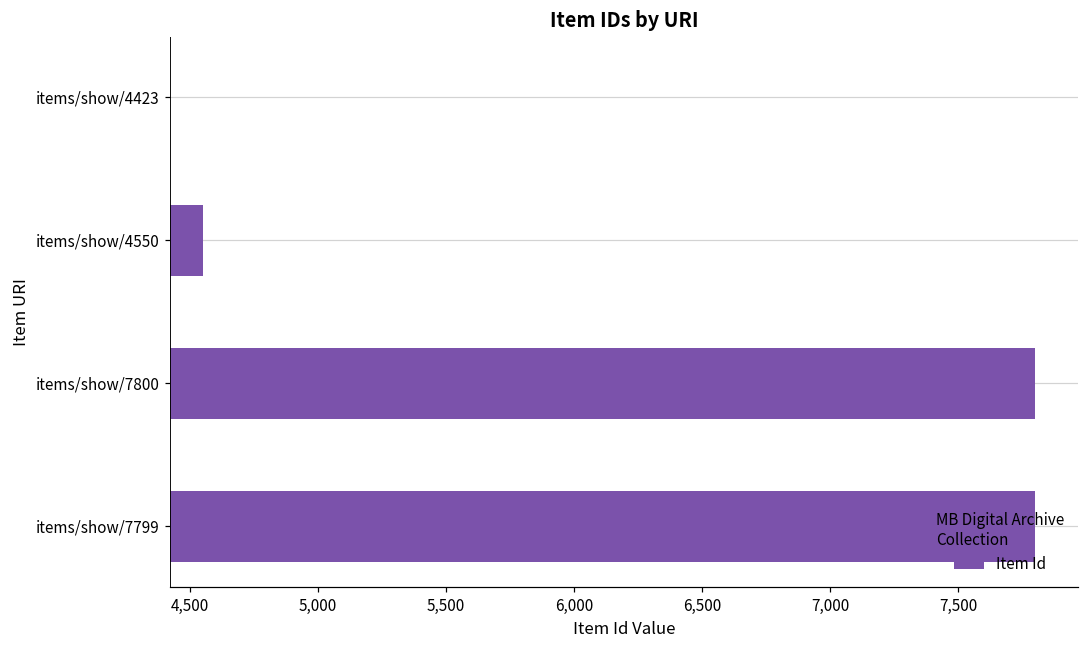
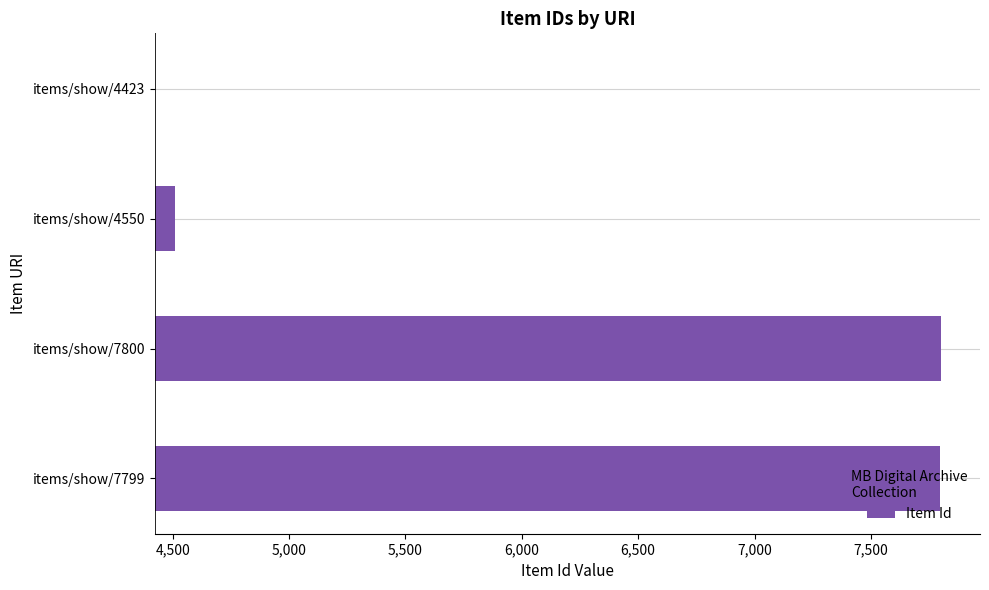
  {
-   "items/show/4550": "4,550",
+   "items/show/4550": "4,510",
    "items/show/7800": "7,800",
    "items/show/7799": "7,800"
  }
